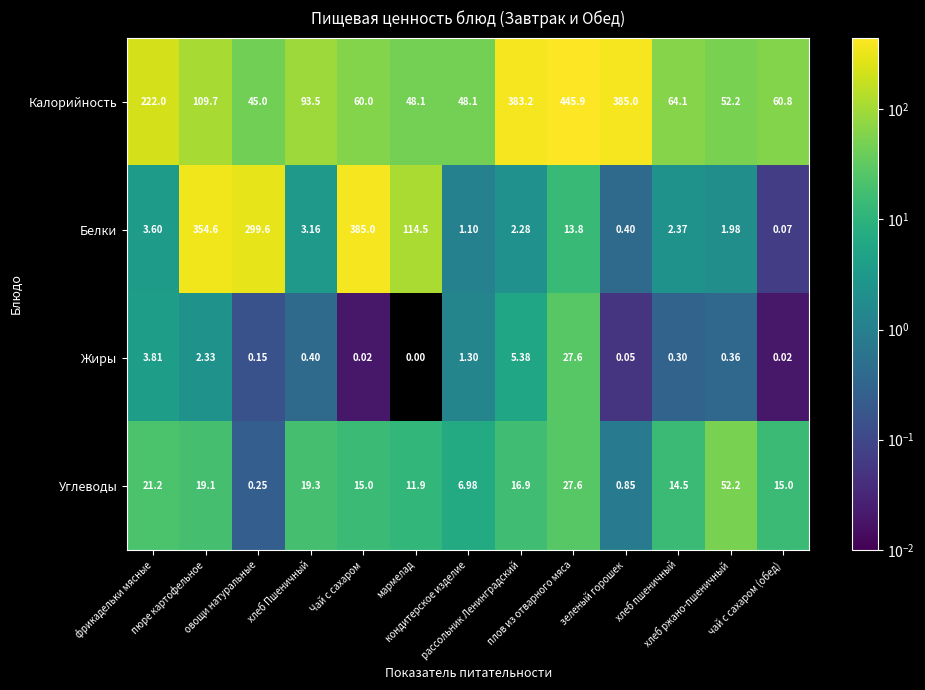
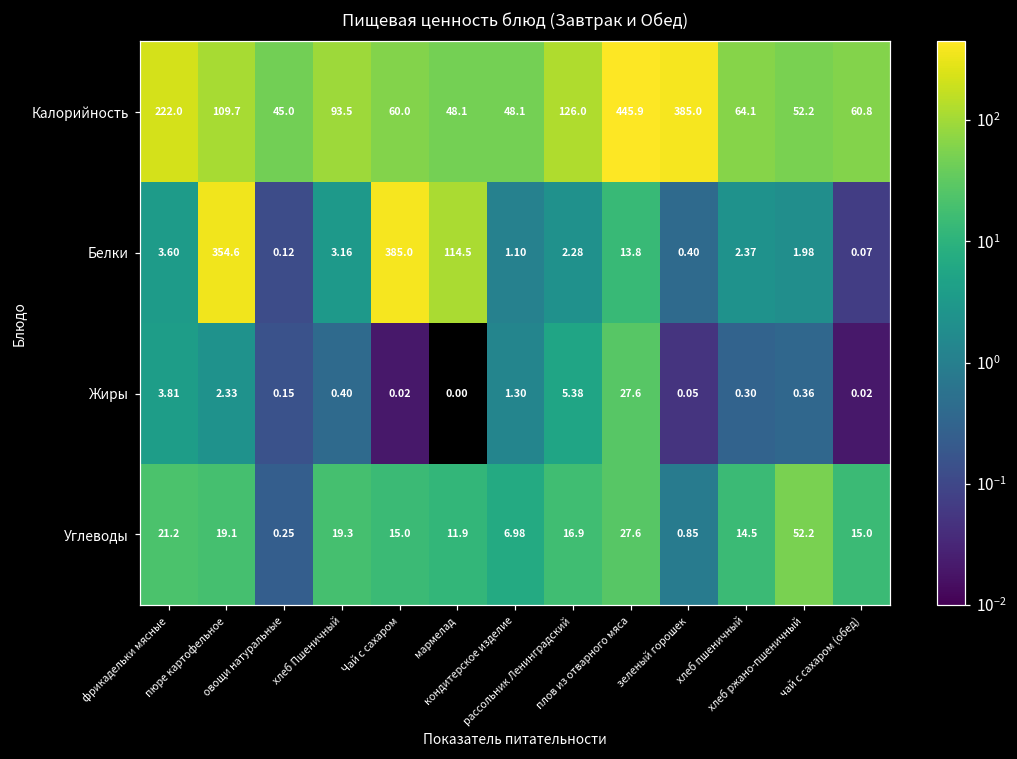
  {
    "Калорийность": {
      "фрикадельки мясные": 222.0,
      "пюре картофельное": 109.7,
      "овощи натуральные": 45.0,
      "хлеб Пшеничный": 93.5,
      "Чай с сахаром": 60.0,
      "мармелад": 48.1,
      "кондитерское изделие": 48.1,
-     "рассольник Ленинградский": 383.2,
+     "рассольник Ленинградский": 126.0,
      "плов из отварного мяса": 445.9,
      "зеленый горошек": 385.0,
      "хлеб пшеничный": 64.1,
      "хлеб ржано-пшеничный": 52.2,
      "чай с сахаром (обед)": 60.8
    },
    "Белки": {
      "фрикадельки мясные": 3.60,
      "пюре картофельное": 354.6,
-     "овощи натуральные": 299.6,
+     "овощи натуральные": 0.12,
      "хлеб Пшеничный": 3.16,
      "Чай с сахаром": 385.0,
      "мармелад": 114.5,
      "кондитерское изделие": 1.10,
      "рассольник Ленинградский": 2.28,
      "плов из отварного мяса": 13.8,
      "зеленый горошек": 0.40,
      "хлеб пшеничный": 2.37,
      "хлеб ржано-пшеничный": 1.98,
      "чай с сахаром (обед)": 0.07
    },
    "Жиры": {
      "фрикадельки мясные": 3.81,
      "пюре картофельное": 2.33,
      "овощи натуральные": 0.15,
      "хлеб Пшеничный": 0.40,
      "Чай с сахаром": 0.02,
      "мармелад": 0.00,
      "кондитерское изделие": 1.30,
      "рассольник Ленинградский": 5.38,
      "плов из отварного мяса": 27.6,
      "зеленый горошек": 0.05,
      "хлеб пшеничный": 0.30,
      "хлеб ржано-пшеничный": 0.36,
      "чай с сахаром (обед)": 0.02
    },
    "Углеводы": {
      "фрикадельки мясные": 21.2,
      "пюре картофельное": 19.1,
      "овощи натуральные": 0.25,
      "хлеб Пшеничный": 19.3,
      "Чай с сахаром": 15.0,
      "мармелад": 11.9,
      "кондитерское изделие": 6.98,
      "рассольник Ленинградский": 16.9,
      "плов из отварного мяса": 27.6,
      "зеленый горошек": 0.85,
      "хлеб пшеничный": 14.5,
      "хлеб ржано-пшеничный": 52.2,
      "чай с сахаром (обед)": 15.0
    }
  }
